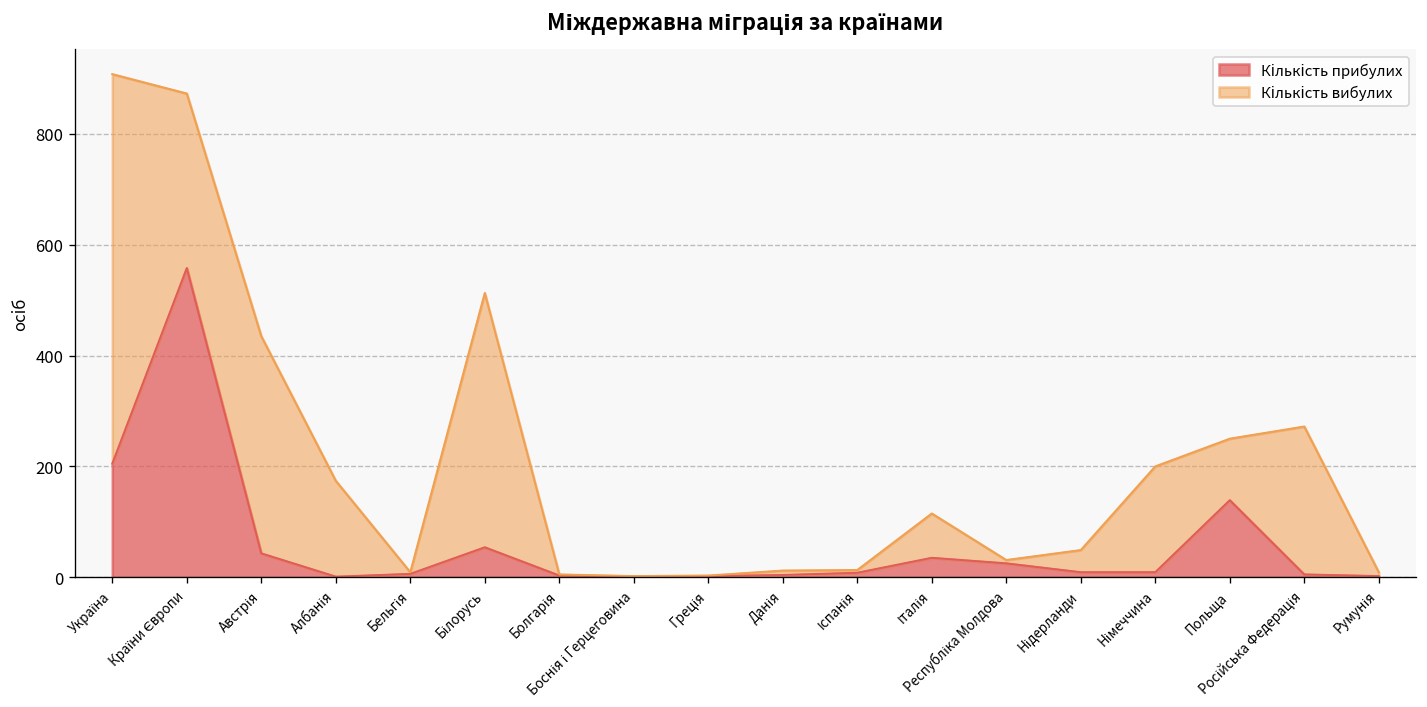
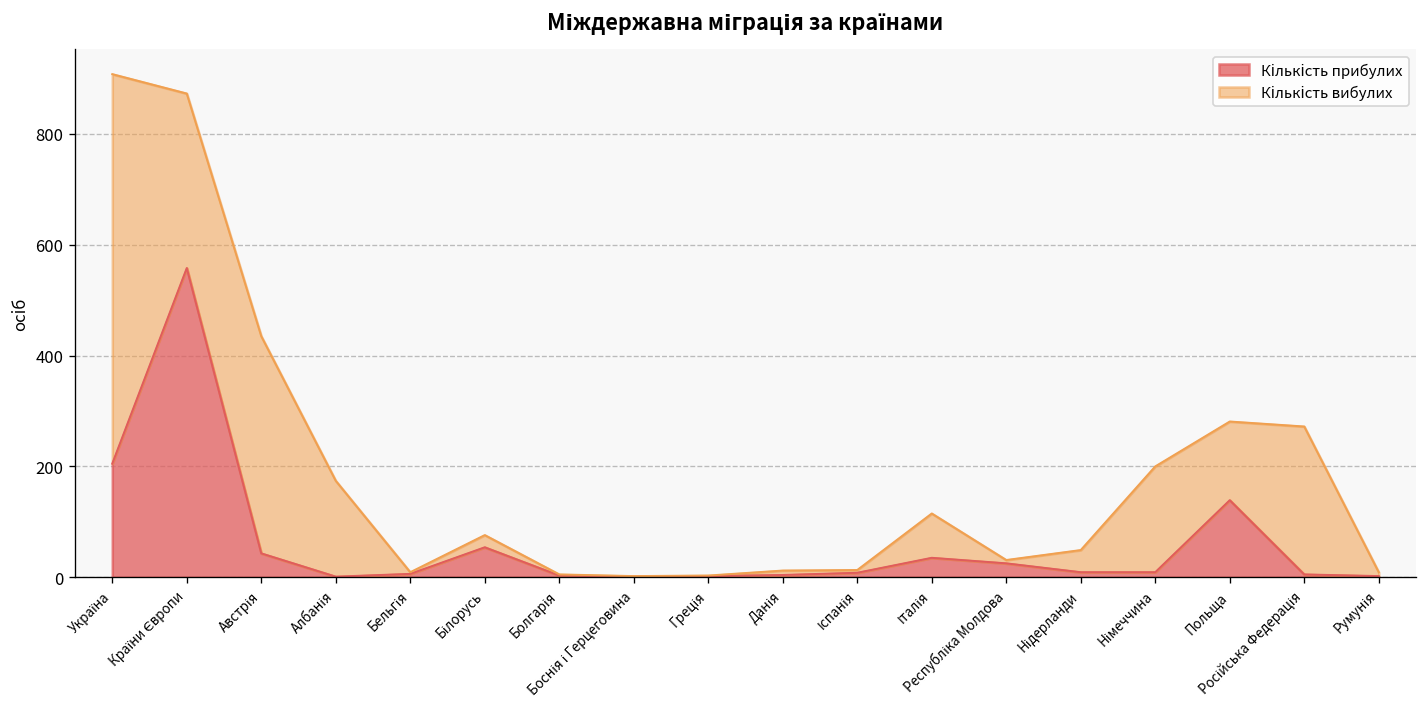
  {
    "Кількість прибулих": {
      "Україна": 210,
      "Країни Європи": 560,
      "Австрія": 40,
      "Албанія": 0,
      "Білорусь": 50,
      "Данія": 0,
      "Італія": 40,
      "Республіка Молдова": 30,
      "Нідерланди": 10,
      "Німеччина": 10,
      "Польща": 140,
      "Російська Федерація": 10,
      "Румунія": 0
    },
    "Кількість вибулих": {
      "Україна": 700,
      "Країни Європи": 320,
      "Австрія": 390,
      "Албанія": 170,
-     "Білорусь": 460,
+     "Білорусь": 20,
      "Данія": 10,
      "Італія": 80,
      "Республіка Молдова": 10,
      "Нідерланди": 40,
      "Німеччина": 190,
-     "Польща": 110,
+     "Польща": 140,
      "Російська Федерація": 270,
      "Румунія": 10
    }
  }
